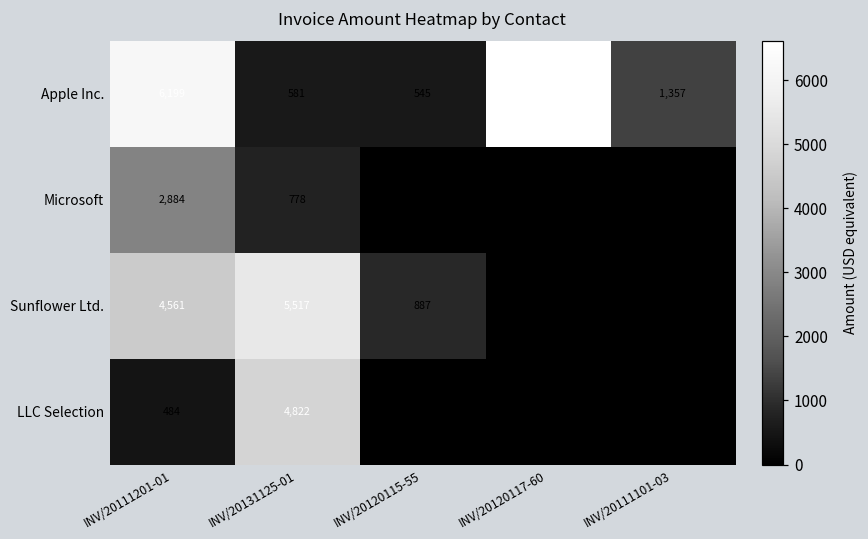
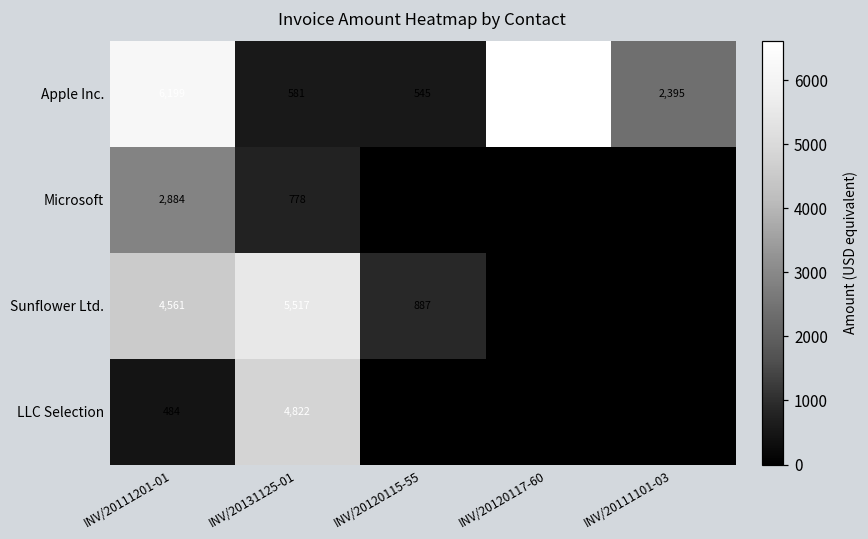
  {
    "Apple Inc.": {
-     "INV/20111101-03": "1,357"
+     "INV/20111101-03": "2,395"
    },
    "Microsoft": {
      "INV/20111201-01": "2,884"
    },
    "Sunflower Ltd.": {
      "INV/20111201-01": "4,561"
    }
  }
